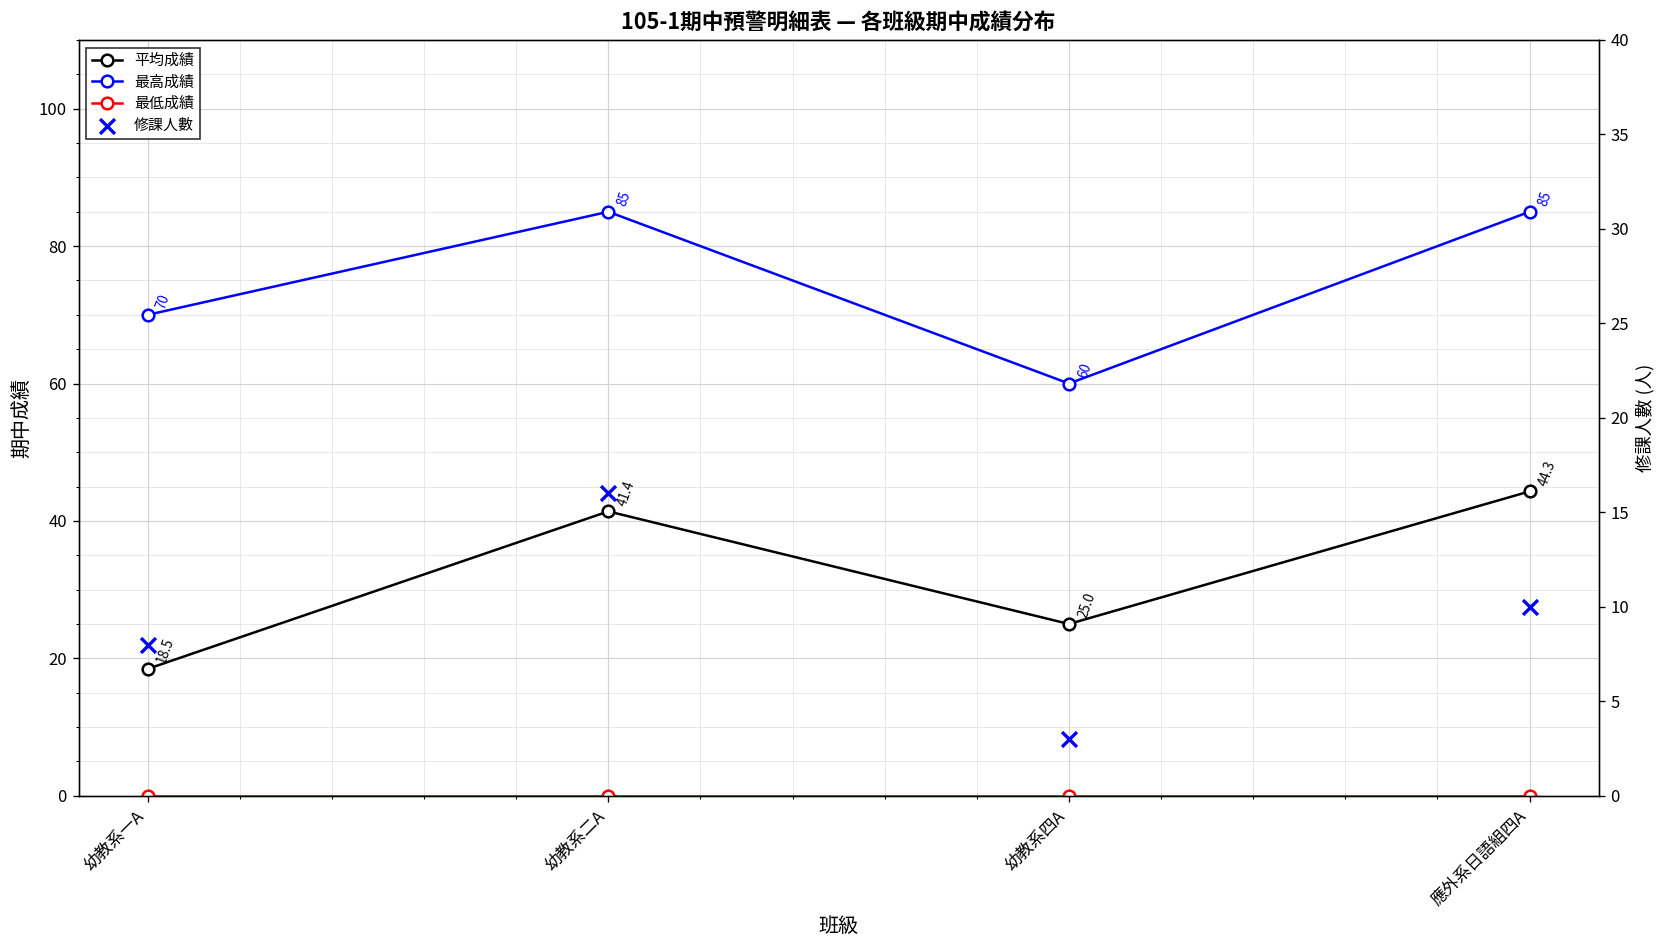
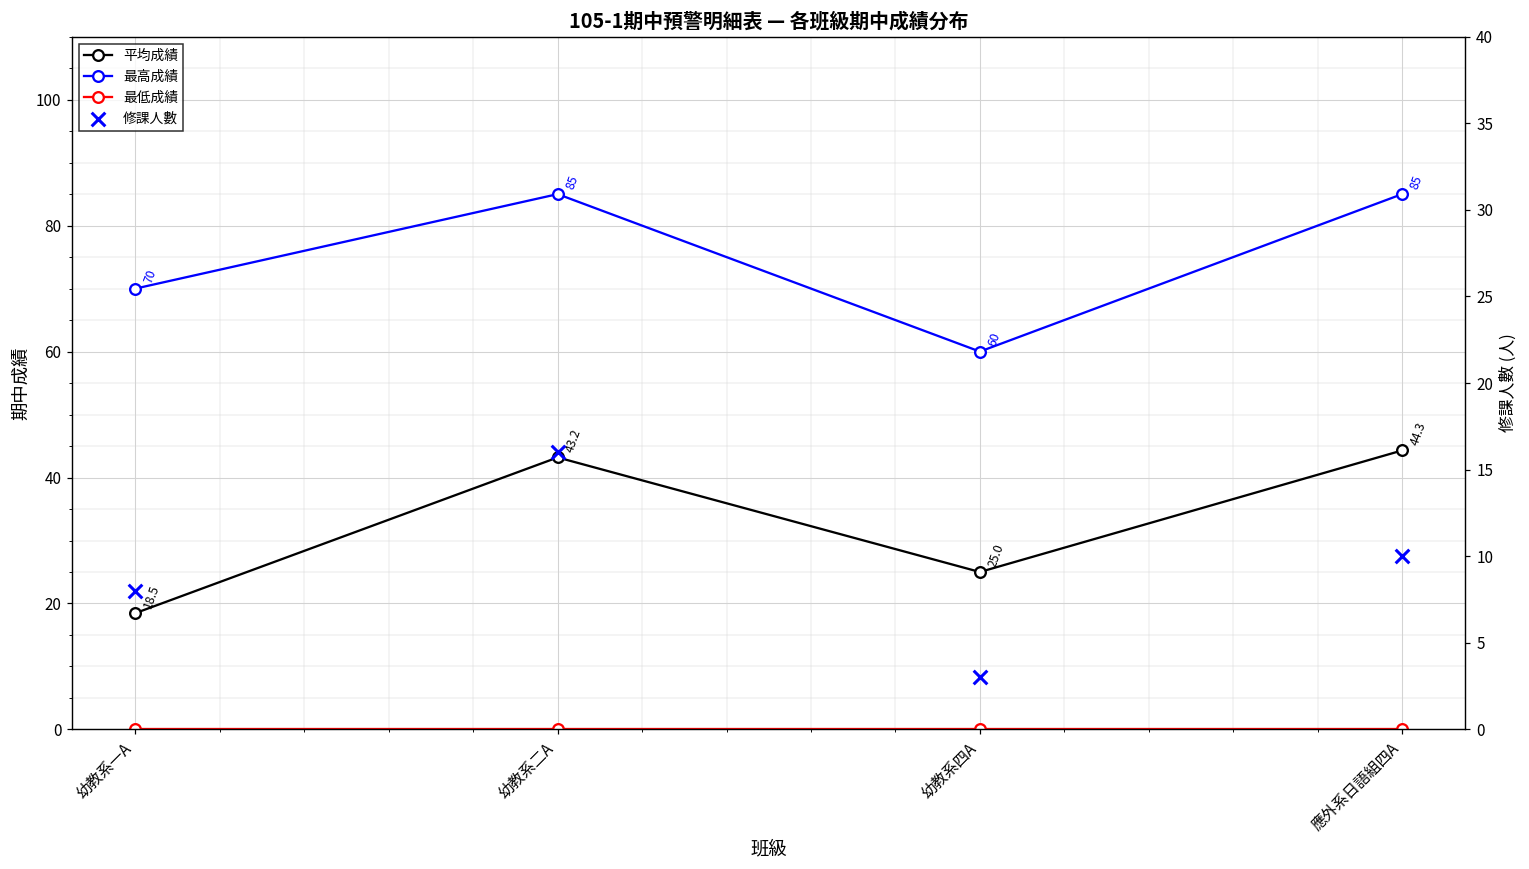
  {
    "平均成績": {
      "幼教系一A": 18.5,
-     "幼教系二A": 41.4,
+     "幼教系二A": 43.2,
      "幼教系四A": 25.0,
      "應外系日語組四A": 44.3
    }
  }
